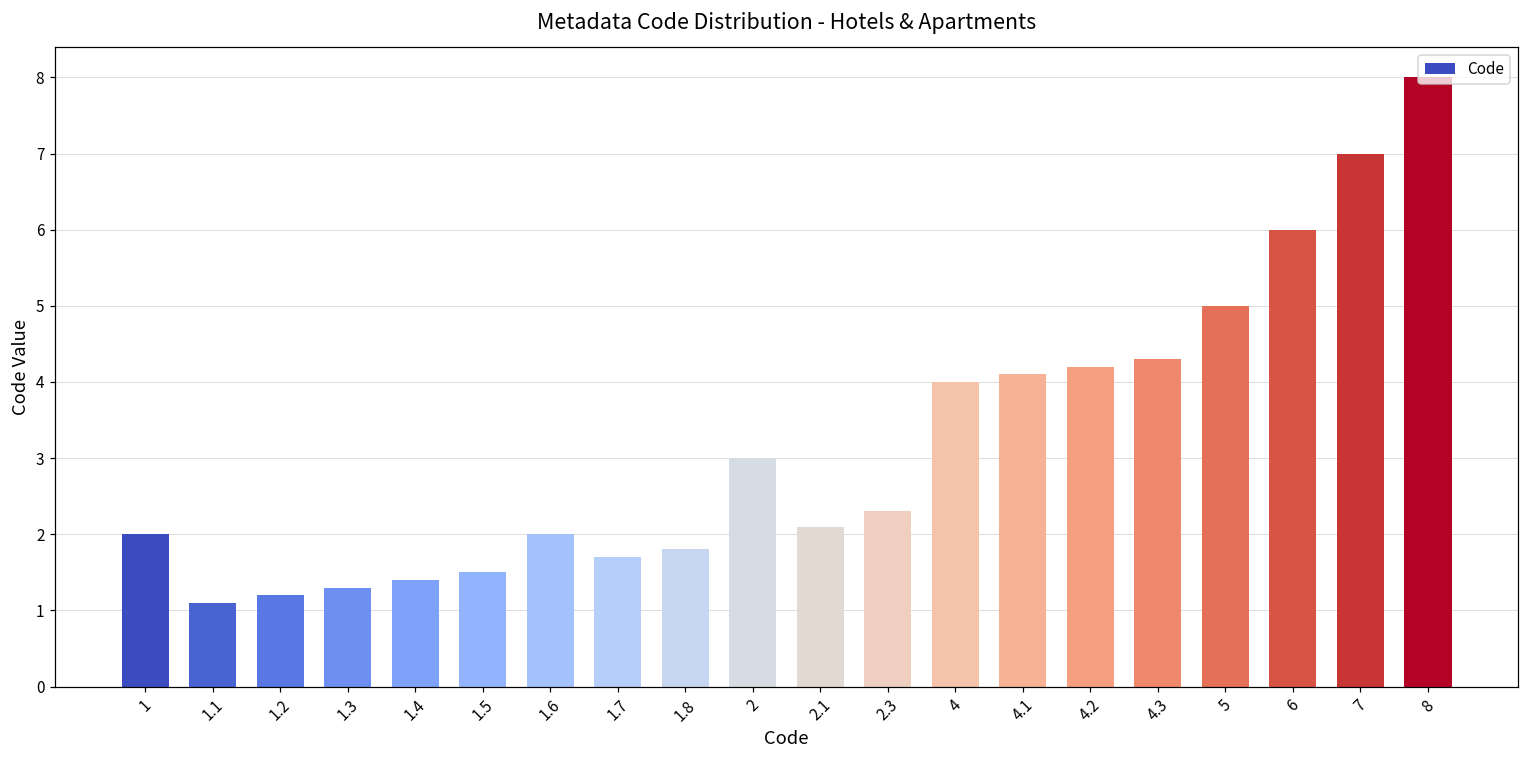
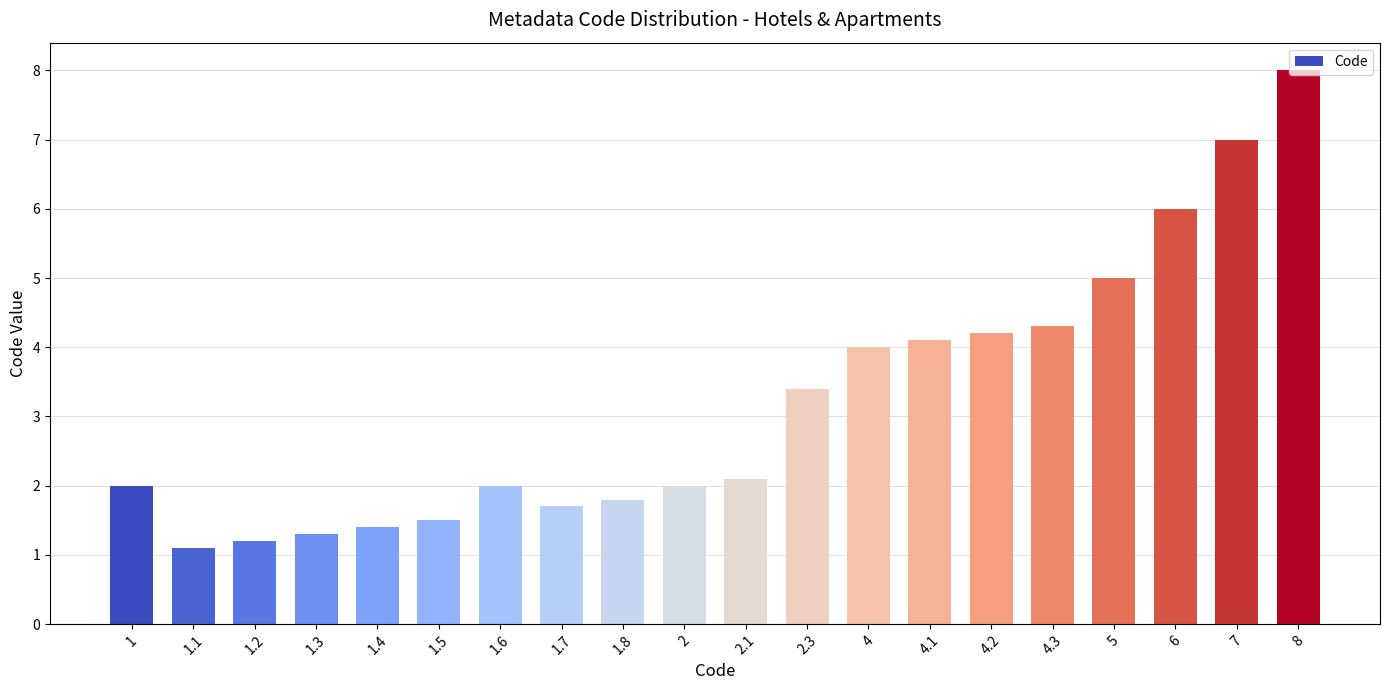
  {
    "1": 2.0,
    "1.1": 1.1,
    "1.2": 1.2,
    "1.3": 1.3,
    "1.4": 1.4,
    "1.5": 1.5,
    "1.6": 2.0,
    "1.7": 1.7,
    "1.8": 1.8,
-   "2": 3,
+   "2": 2,
    "2.1": 2.1,
-   "2.3": 2.3,
+   "2.3": 3.4,
    "4": 4.0,
    "4.1": 4.1,
    "4.2": 4.2,
    "4.3": 4.3,
    "5": 5.0,
    "6": 6.0,
    "7": 7.0
  }
